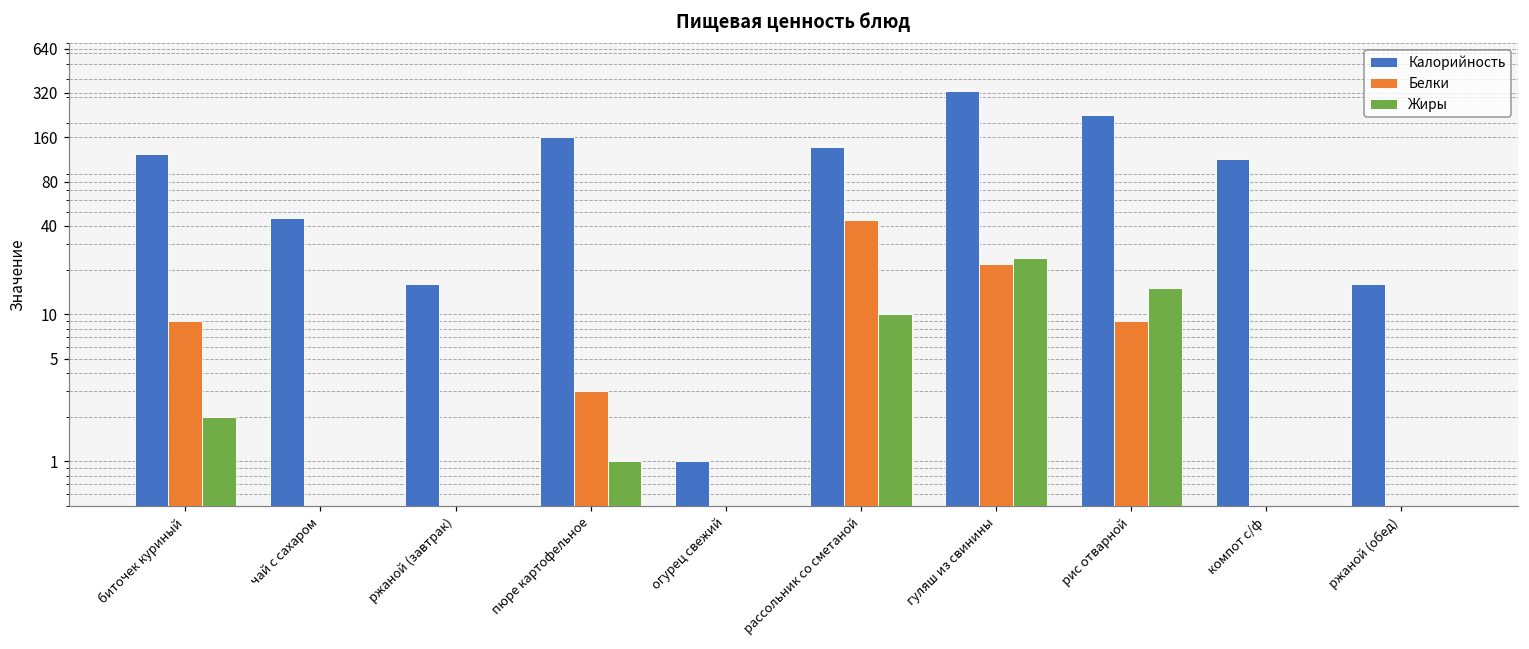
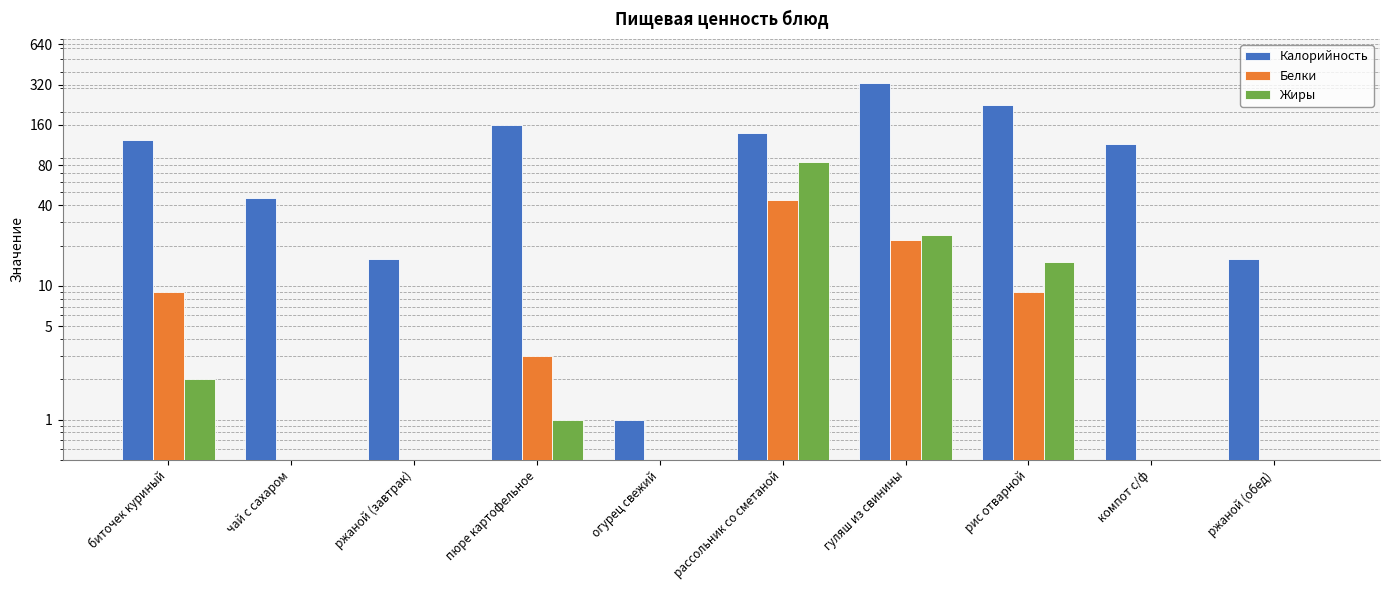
  {
    "Калорийность": {
      "биточек куриный": 120,
      "чай с сахаром": 45,
      "ржаной (завтрак)": 16,
      "пюре картофельное": 160,
      "огурец свежий": 1,
      "рассольник со сметаной": 140,
      "гуляш из свинины": 330,
      "рис отварной": 230,
      "компот с/ф": 110,
      "ржаной (обед)": 16
    },
    "Белки": {
      "биточек куриный": 9,
      "пюре картофельное": 3,
      "рассольник со сметаной": 44,
      "гуляш из свинины": 22,
      "рис отварной": 9
    },
    "Жиры": {
      "биточек куриный": 2,
      "пюре картофельное": 1,
-     "рассольник со сметаной": 10,
+     "рассольник со сметаной": 90,
      "гуляш из свинины": 24,
      "рис отварной": 15
    }
  }
